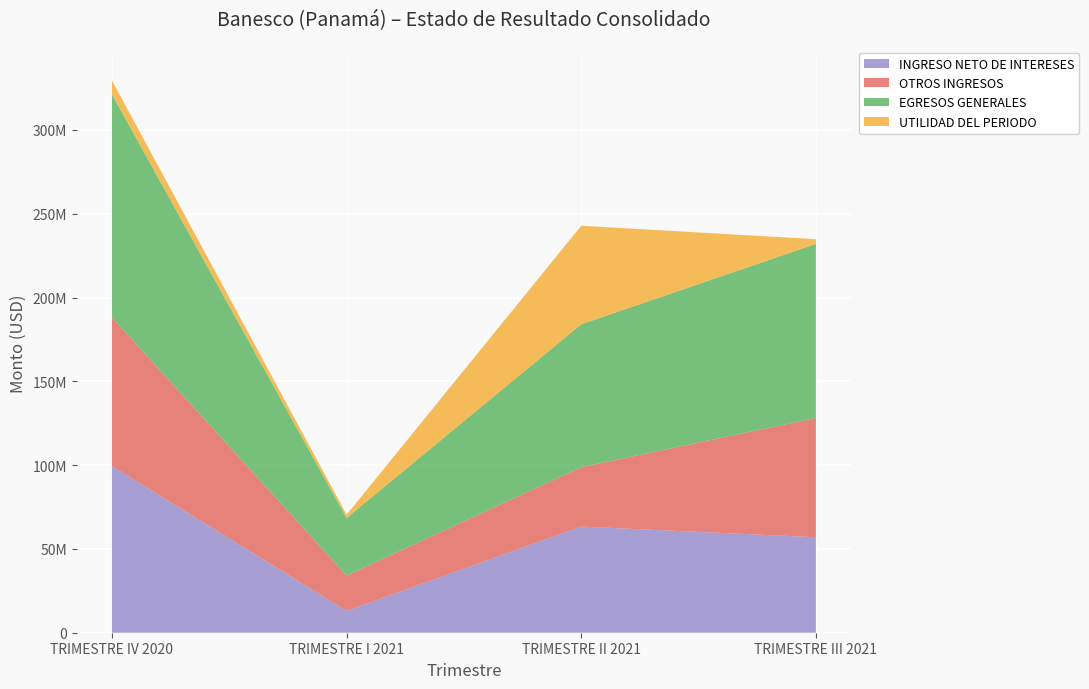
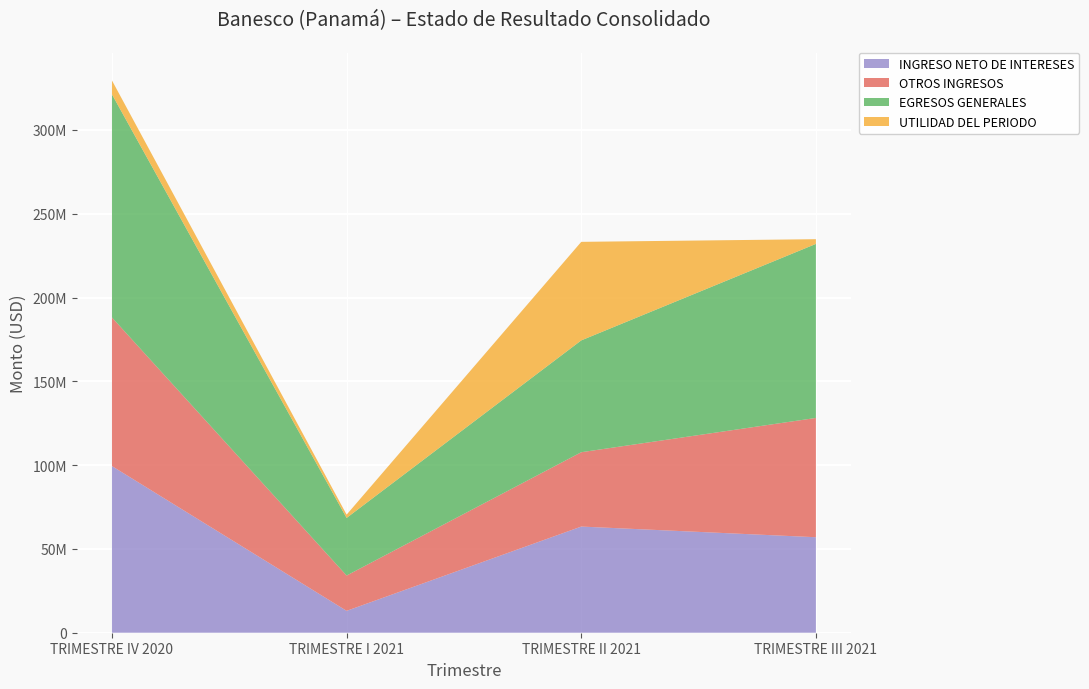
  {
    "INGRESO NETO DE INTERESES": {
      "TRIMESTRE IV 2020": 99000000,
      "TRIMESTRE I 2021": 13000000,
      "TRIMESTRE II 2021": 63000000,
      "TRIMESTRE III 2021": 57000000
    },
    "OTROS INGRESOS": {
      "TRIMESTRE IV 2020": 89000000,
      "TRIMESTRE I 2021": 21000000,
-     "TRIMESTRE II 2021": 35000000,
+     "TRIMESTRE II 2021": 44000000,
      "TRIMESTRE III 2021": 71000000
    },
    "EGRESOS GENERALES": {
      "TRIMESTRE IV 2020": 133000000,
      "TRIMESTRE I 2021": 34000000,
-     "TRIMESTRE II 2021": 85000000,
+     "TRIMESTRE II 2021": 67000000,
      "TRIMESTRE III 2021": 104000000
    },
    "UTILIDAD DEL PERIODO": {
      "TRIMESTRE IV 2020": 8000000,
      "TRIMESTRE I 2021": 2000000,
      "TRIMESTRE II 2021": 59000000,
      "TRIMESTRE III 2021": 3000000
    }
  }
